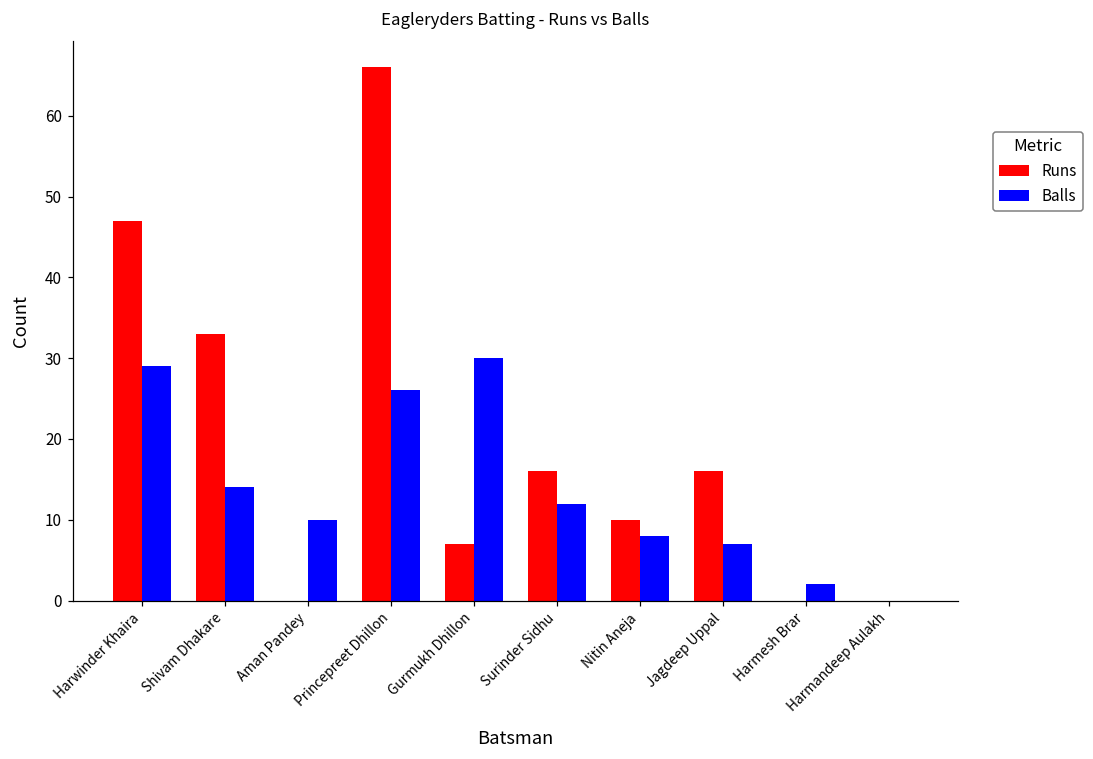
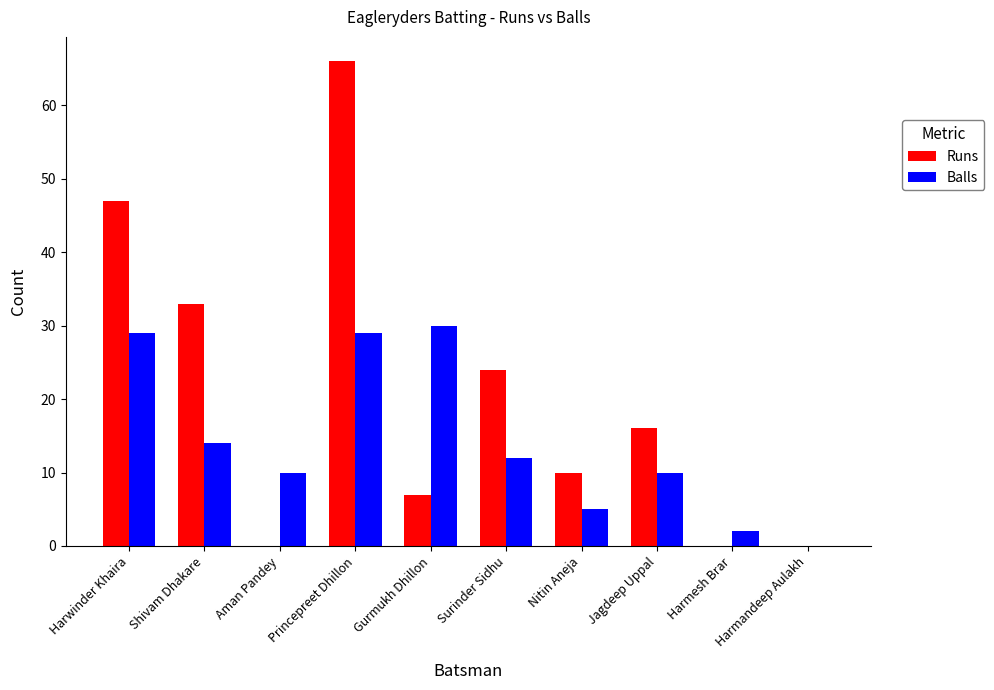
  {
    "Runs": {
      "Harwinder Khaira": 47,
      "Shivam Dhakare": 33,
      "Aman Pandey": 0,
      "Princepreet Dhillon": 66,
      "Gurmukh Dhillon": 7,
-     "Surinder Sidhu": 16,
+     "Surinder Sidhu": 24,
      "Nitin Aneja": 10,
      "Jagdeep Uppal": 16,
      "Harmesh Brar": 0,
      "Harmandeep Aulakh": 0
    },
    "Balls": {
      "Harwinder Khaira": 29,
      "Shivam Dhakare": 14,
      "Aman Pandey": 10,
-     "Princepreet Dhillon": 26,
+     "Princepreet Dhillon": 29,
      "Gurmukh Dhillon": 30,
      "Surinder Sidhu": 12,
-     "Nitin Aneja": 8,
-     "Jagdeep Uppal": 7,
+     "Nitin Aneja": 5,
+     "Jagdeep Uppal": 10,
      "Harmesh Brar": 2,
      "Harmandeep Aulakh": 0
    }
  }
